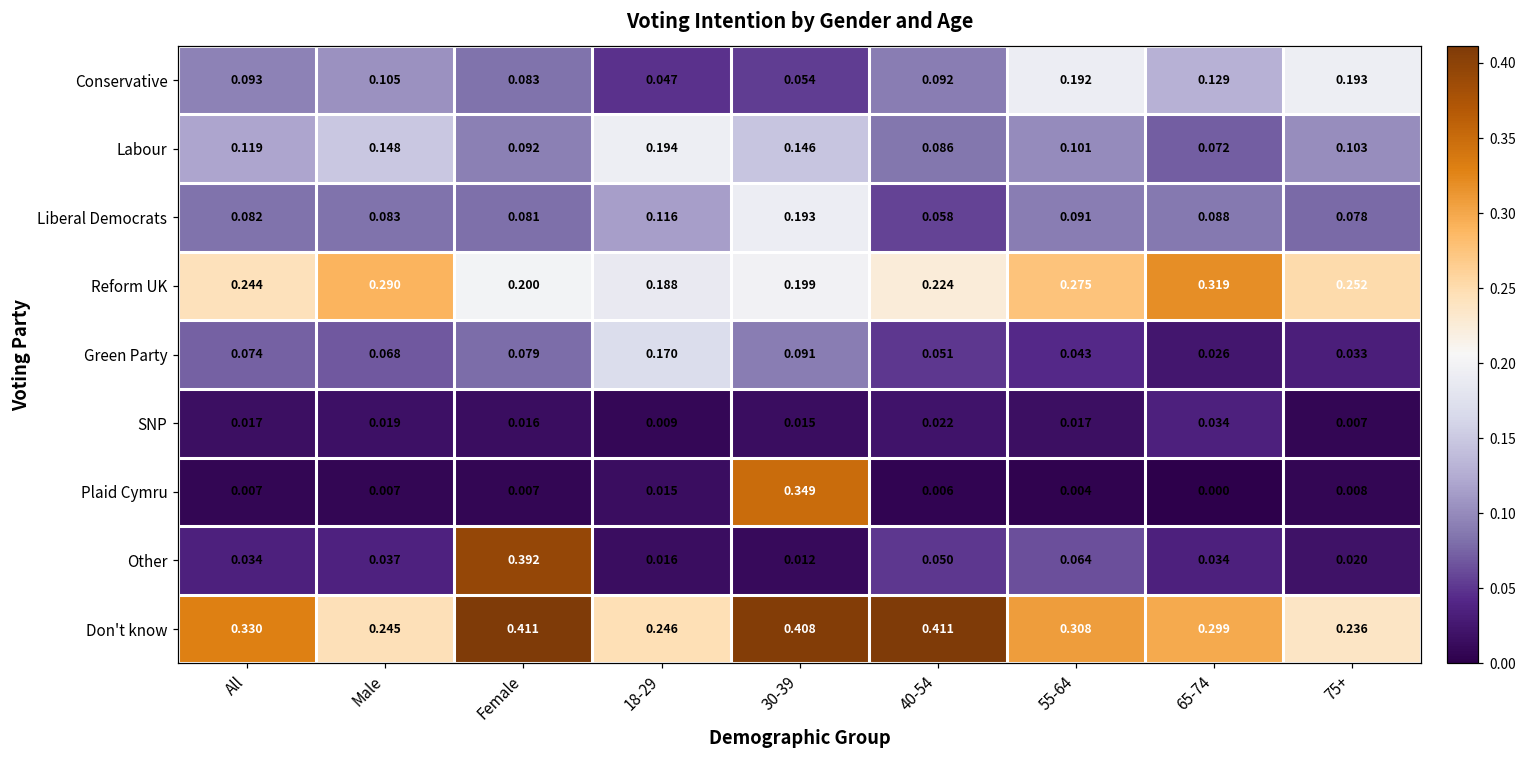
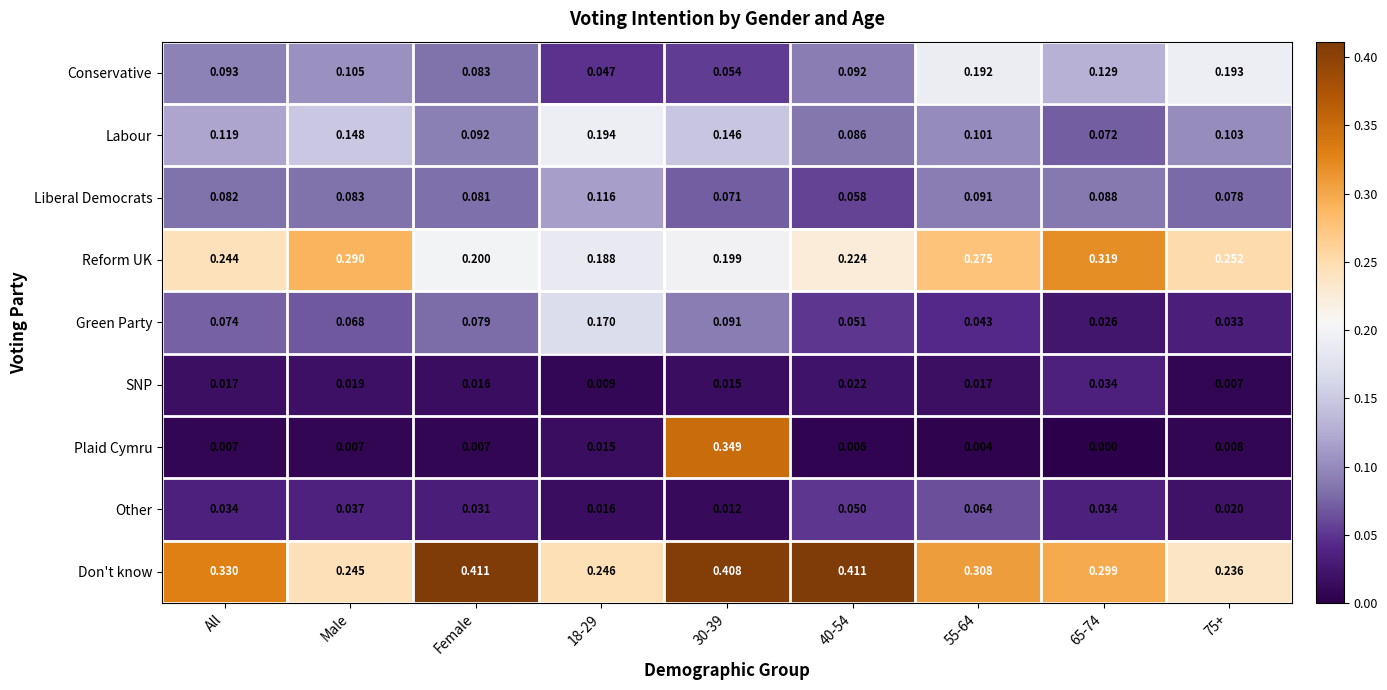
  {
    "Conservative": {
      "All": 0.093,
      "Male": 0.105,
      "Female": 0.083,
      "18-29": 0.047,
      "30-39": 0.054,
      "40-54": 0.092,
      "55-64": 0.192,
      "65-74": 0.129,
      "75+": 0.193
    },
    "Labour": {
      "All": 0.119,
      "Male": 0.148,
      "Female": 0.092,
      "18-29": 0.194,
      "30-39": 0.146,
      "40-54": 0.086,
      "55-64": 0.101,
      "65-74": 0.072,
      "75+": 0.103
    },
    "Liberal Democrats": {
      "All": 0.082,
      "Male": 0.083,
      "Female": 0.081,
      "18-29": 0.116,
-     "30-39": 0.193,
+     "30-39": 0.071,
      "40-54": 0.058,
      "55-64": 0.091,
      "65-74": 0.088,
      "75+": 0.078
    },
    "Reform UK": {
      "All": 0.244,
      "Male": 0.290,
      "Female": 0.200,
      "18-29": 0.188,
      "30-39": 0.199,
      "40-54": 0.224,
      "55-64": 0.275,
      "65-74": 0.319,
      "75+": 0.252
    },
    "Green Party": {
      "All": 0.074,
      "Male": 0.068,
      "Female": 0.079,
      "18-29": 0.170,
      "30-39": 0.091,
      "40-54": 0.051,
      "55-64": 0.043,
      "65-74": 0.026,
      "75+": 0.033
    },
    "SNP": {
      "All": 0.017,
      "Male": 0.019,
      "Female": 0.016,
      "18-29": 0.009,
      "30-39": 0.015,
      "40-54": 0.022,
      "55-64": 0.017,
      "65-74": 0.034,
      "75+": 0.007
    },
    "Plaid Cymru": {
      "All": 0.007,
      "Male": 0.007,
      "Female": 0.007,
      "18-29": 0.015,
      "30-39": 0.349,
      "40-54": 0.006,
      "55-64": 0.004,
      "65-74": 0.000,
      "75+": 0.008
    },
    "Other": {
      "All": 0.034,
      "Male": 0.037,
-     "Female": 0.392,
+     "Female": 0.031,
      "18-29": 0.016,
      "30-39": 0.012,
      "40-54": 0.050,
      "55-64": 0.064,
      "65-74": 0.034,
      "75+": 0.020
    },
    "Don't know": {
      "All": 0.330,
      "Male": 0.245,
      "Female": 0.411,
      "18-29": 0.246,
      "30-39": 0.408,
      "40-54": 0.411,
      "55-64": 0.308,
      "65-74": 0.299,
      "75+": 0.236
    }
  }
